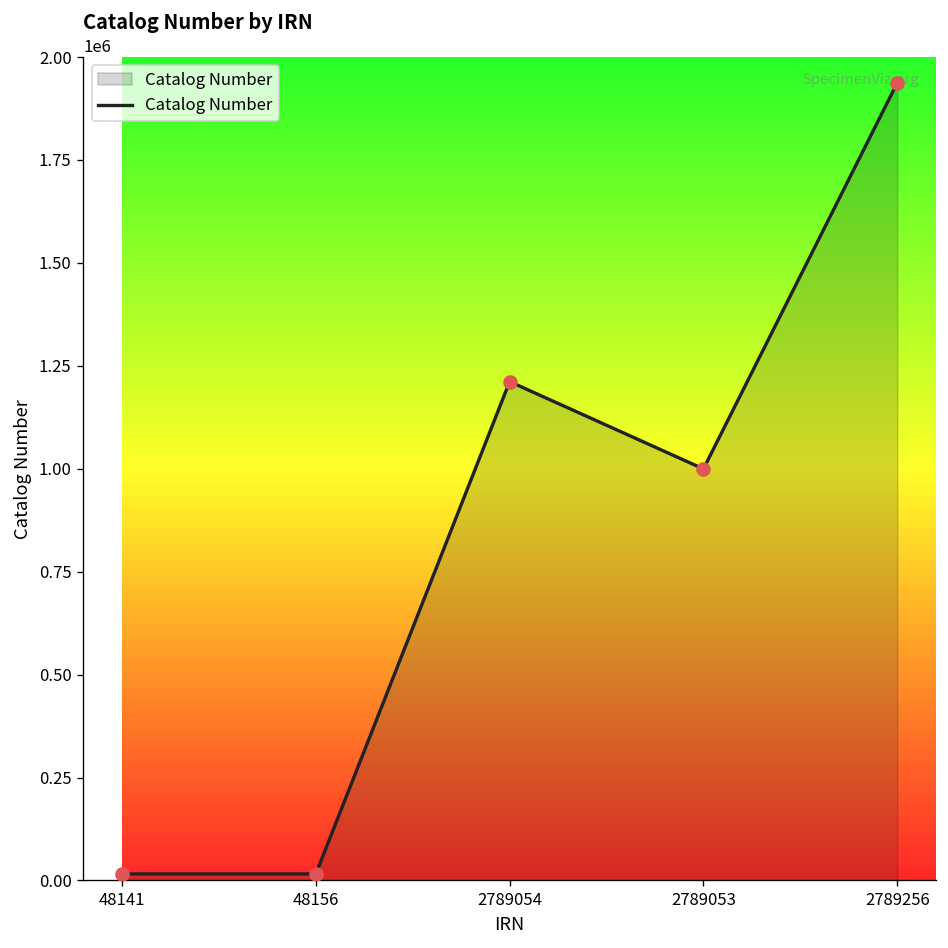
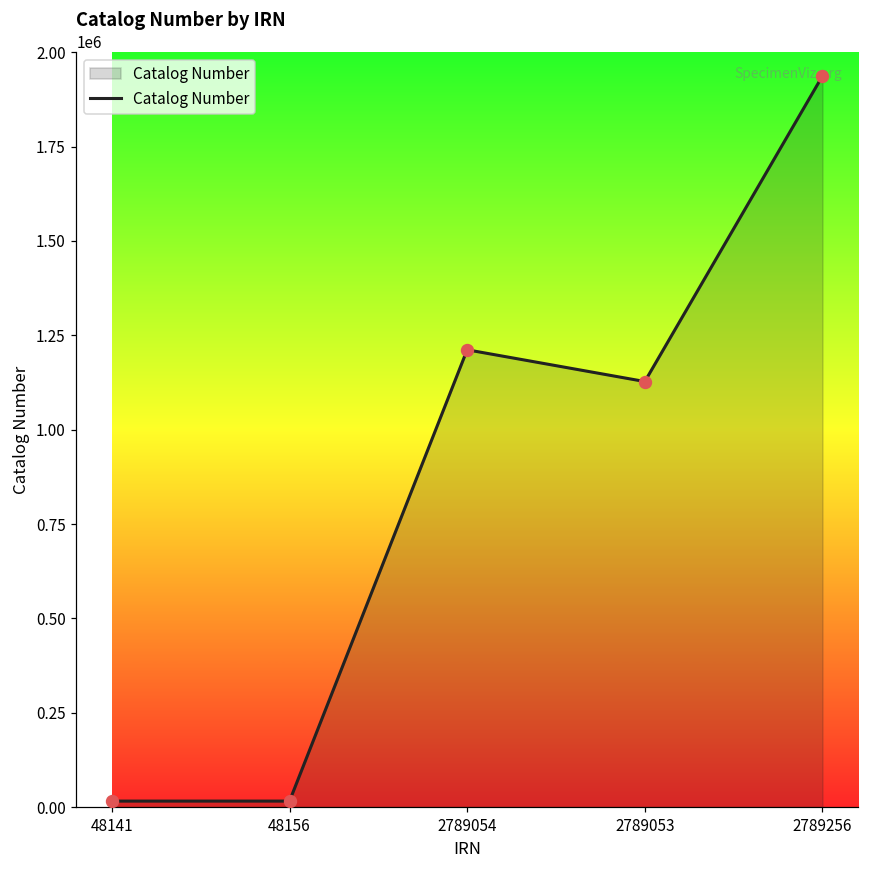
  {
    "48141": 20000,
    "48156": 20000,
    "2789054": 1210000,
-   "2789053": 1000000,
+   "2789053": 1130000,
    "2789256": 1940000
  }
